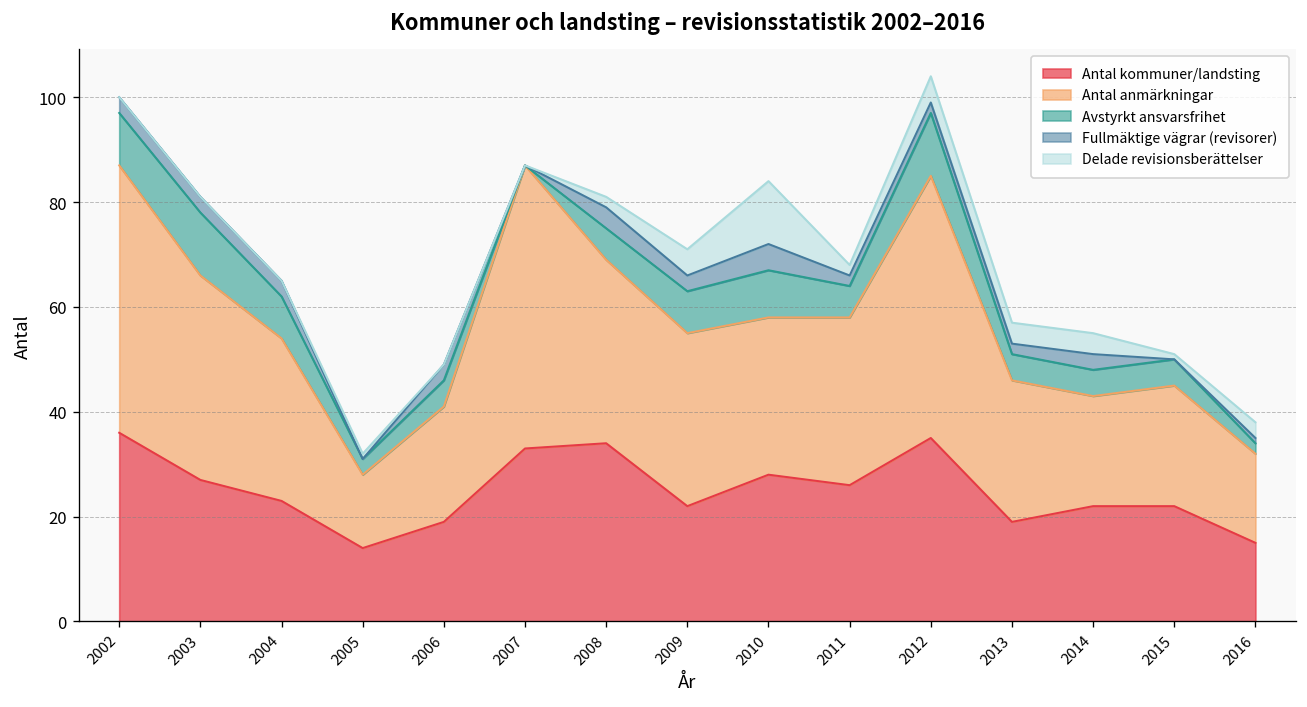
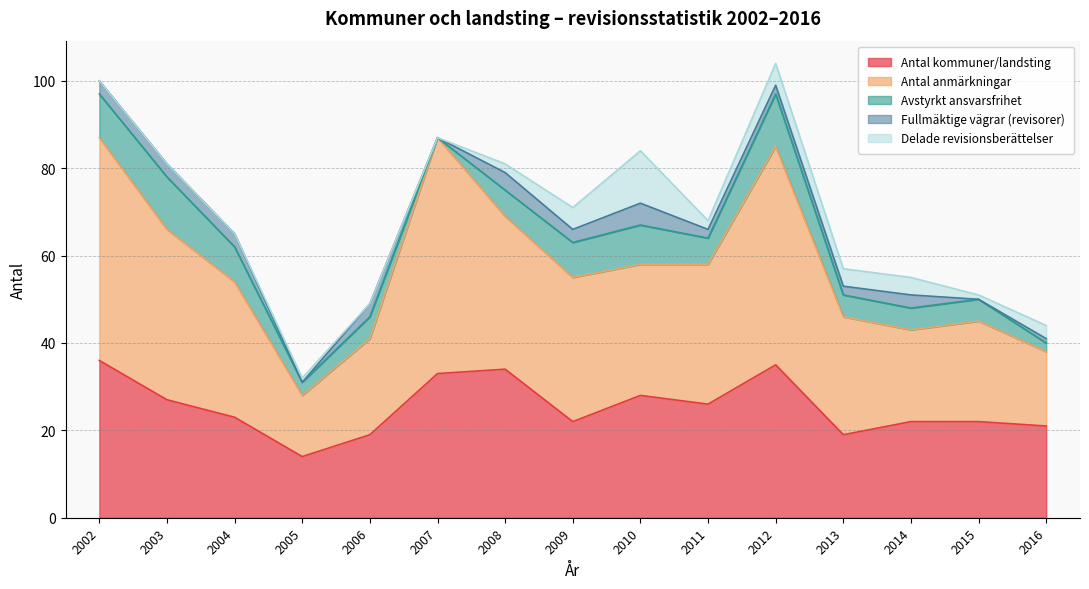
  {
    "Antal kommuner/landsting": {
      "2002": 36,
      "2003": 27,
      "2004": 23,
      "2005": 14,
      "2006": 19,
      "2007": 33,
      "2008": 34,
      "2009": 22,
      "2010": 28,
      "2011": 26,
      "2012": 35,
      "2013": 19,
      "2014": 22,
      "2015": 22,
-     "2016": 15
+     "2016": 21
    },
    "Antal anmärkningar": {
      "2002": 51,
      "2003": 39,
      "2004": 31,
      "2005": 14,
      "2006": 22,
      "2008": 35,
      "2009": 33,
      "2010": 30,
      "2011": 32,
      "2012": 50,
      "2013": 27,
      "2014": 21,
      "2015": 23,
      "2016": 17
    },
    "Delade revisionsberättelser": {
      "2005": 1,
      "2008": 2,
      "2009": 5,
      "2010": 12,
      "2011": 2,
      "2012": 5,
      "2013": 4,
      "2014": 4,
      "2015": 1,
      "2016": 3
    }
  }
